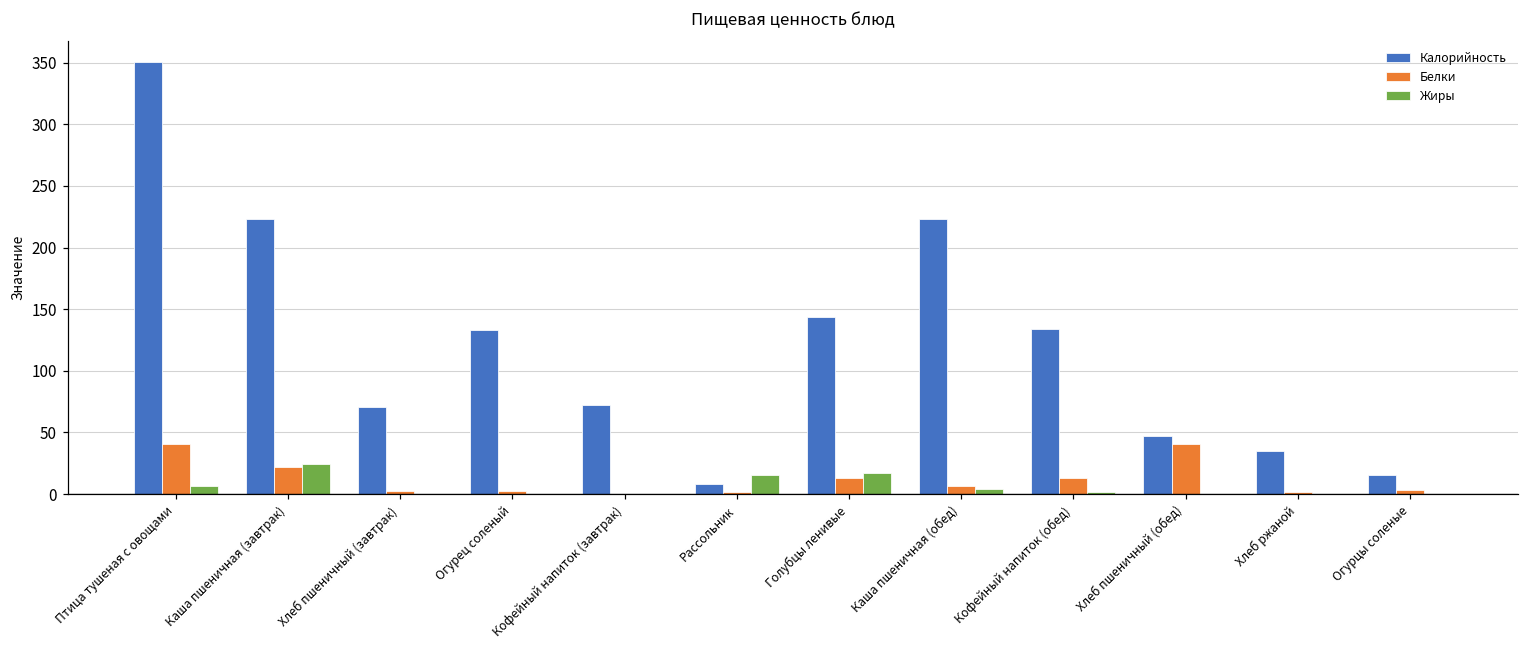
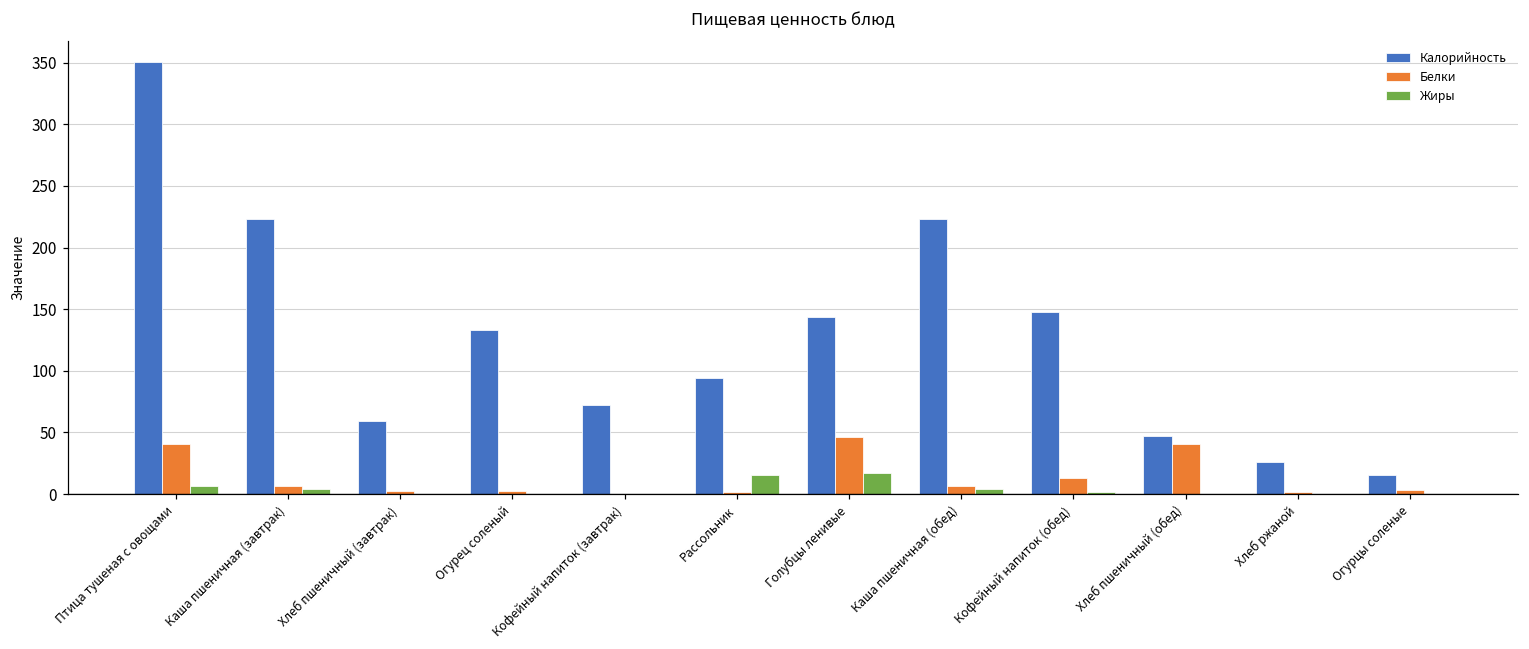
  {
    "Калорийность": {
      "Птица тушеная с овощами": 350,
      "Каша пшеничная (завтрак)": 223,
-     "Хлеб пшеничный (завтрак)": 71,
+     "Хлеб пшеничный (завтрак)": 60,
      "Огурец соленый": 134,
      "Кофейный напиток (завтрак)": 72,
-     "Рассольник": 8,
+     "Рассольник": 94,
      "Голубцы ленивые": 144,
      "Каша пшеничная (обед)": 223,
-     "Кофейный напиток (обед)": 134,
+     "Кофейный напиток (обед)": 148,
      "Хлеб пшеничный (обед)": 47,
-     "Хлеб ржаной": 35,
+     "Хлеб ржаной": 26,
      "Огурцы соленые": 15
    },
    "Белки": {
      "Птица тушеная с овощами": 41,
-     "Каша пшеничная (завтрак)": 22,
+     "Каша пшеничная (завтрак)": 7,
      "Хлеб пшеничный (завтрак)": 2,
-     "Голубцы ленивые": 13,
+     "Голубцы ленивые": 46,
      "Каша пшеничная (обед)": 7,
      "Кофейный напиток (обед)": 13,
      "Хлеб пшеничный (обед)": 41,
      "Огурцы соленые": 3
    },
    "Жиры": {
      "Птица тушеная с овощами": 7,
-     "Каша пшеничная (завтрак)": 24,
+     "Каша пшеничная (завтрак)": 4,
      "Рассольник": 16,
      "Голубцы ленивые": 17,
      "Каша пшеничная (обед)": 4
    }
  }
